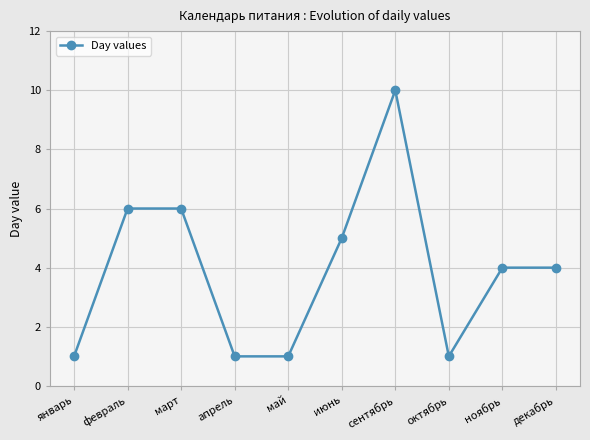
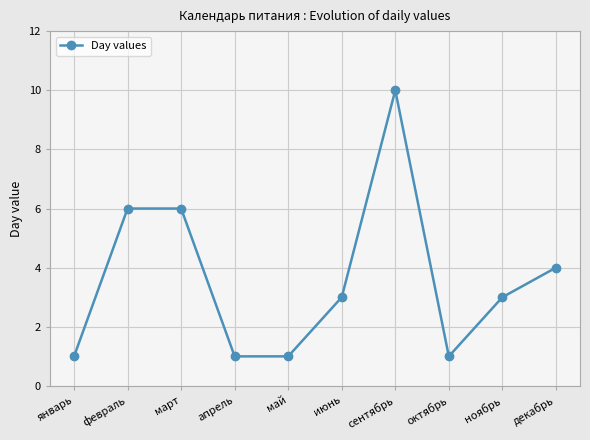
  {
    "январь": 1,
    "февраль": 6,
    "март": 6,
    "апрель": 1,
    "май": 1,
-   "июнь": 5,
+   "июнь": 3,
    "сентябрь": 10,
    "октябрь": 1,
-   "ноябрь": 4,
+   "ноябрь": 3,
    "декабрь": 4
  }
